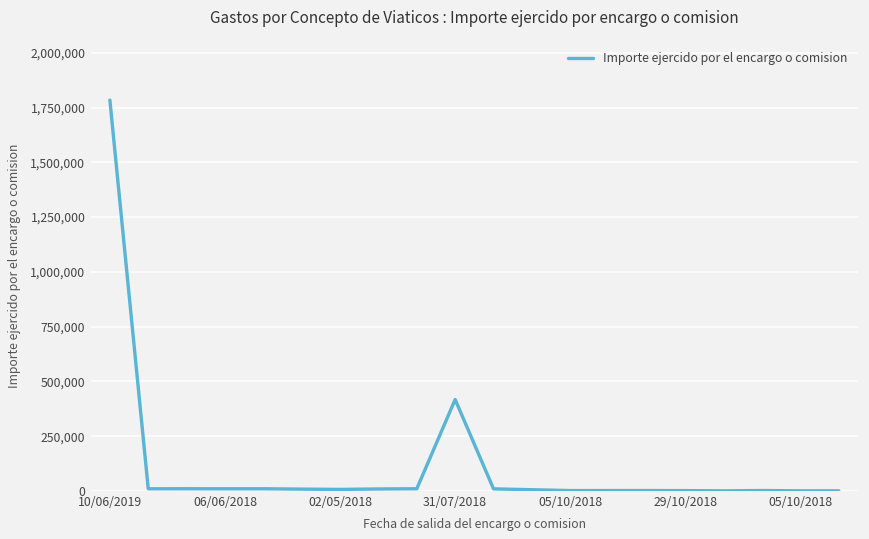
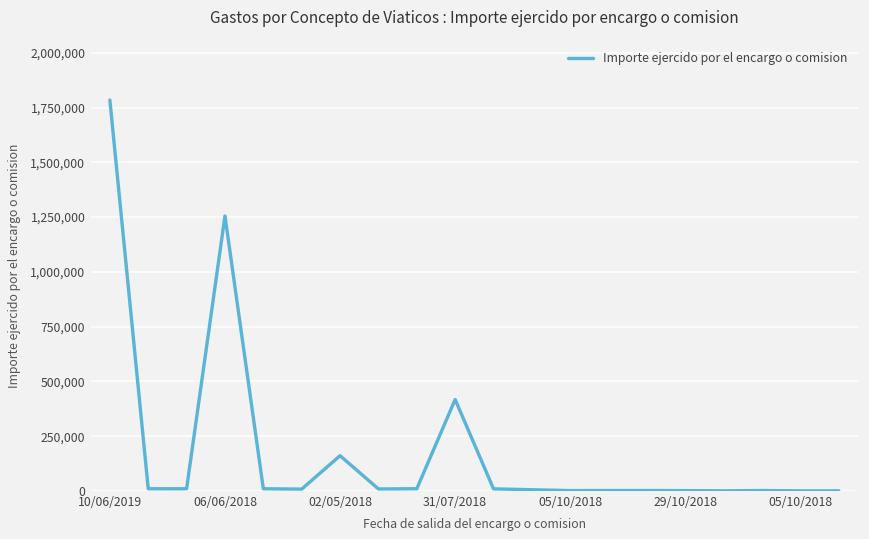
  {
    "10/06/2019": "1,780,000",
-   "06/06/2018": "10,000",
-   "02/05/2018": "10,000",
+   "06/06/2018": "1,260,000",
+   "02/05/2018": "160,000",
    "31/07/2018": "420,000",
    "29/10/2018": "0"
  }
